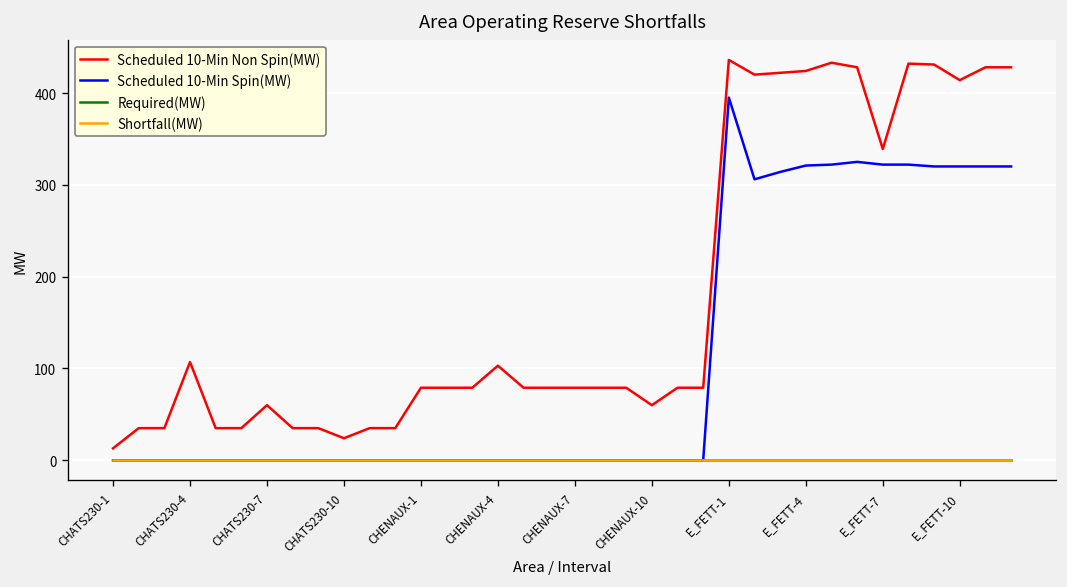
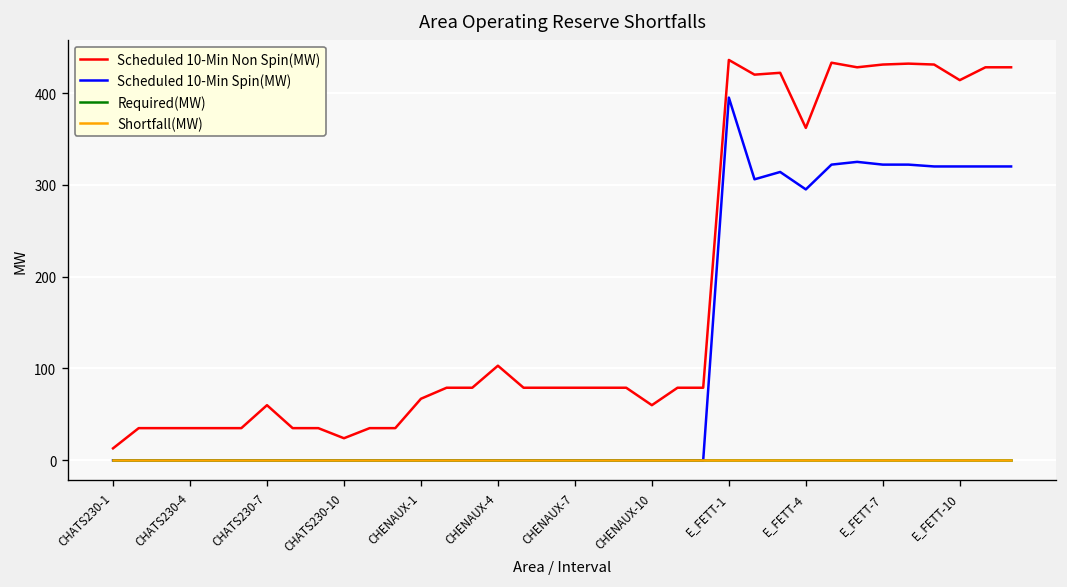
  {
    "Scheduled 10-Min Non Spin(MW)": {
      "CHATS230-1": 10,
-     "CHATS230-4": 110,
+     "CHATS230-4": 40,
      "CHATS230-7": 60,
      "CHATS230-10": 20,
-     "CHENAUX-1": 80,
+     "CHENAUX-1": 70,
      "CHENAUX-4": 100,
      "CHENAUX-7": 80,
      "CHENAUX-10": 60,
      "E_FETT-1": 440,
-     "E_FETT-4": 420,
-     "E_FETT-7": 340,
+     "E_FETT-4": 360,
+     "E_FETT-7": 430,
      "E_FETT-10": 410
    },
    "Scheduled 10-Min Spin(MW)": {
      "E_FETT-1": 400,
-     "E_FETT-4": 320,
+     "E_FETT-4": 300,
      "E_FETT-7": 320,
      "E_FETT-10": 320
    },
    "Shortfall(MW)": {
      "E_FETT-1": 0,
      "E_FETT-4": 0,
      "E_FETT-7": 0,
      "E_FETT-10": 0
    }
  }
